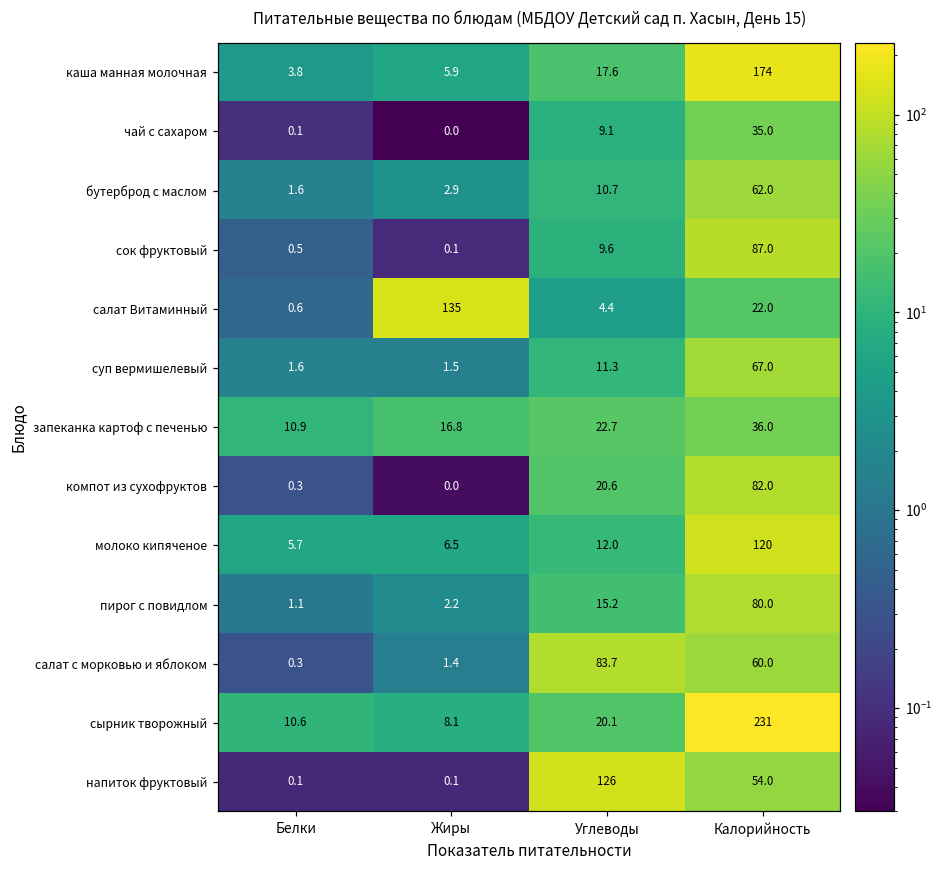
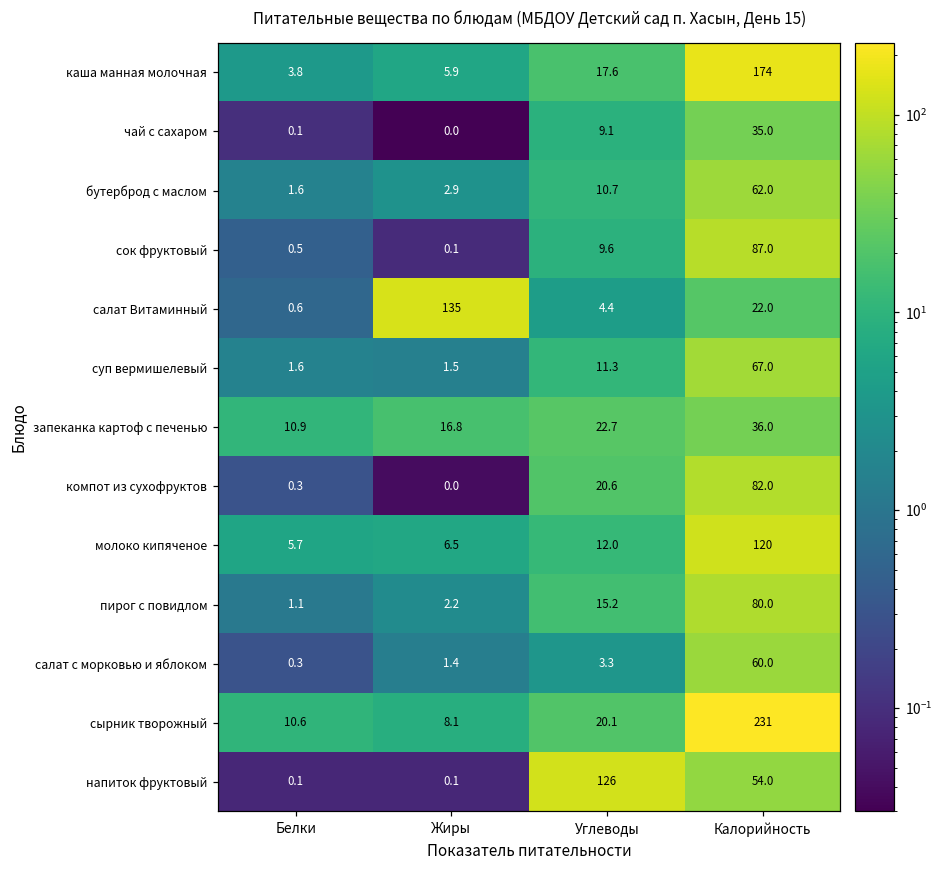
  {
    "каша манная молочная": {
      "Белки": 3.8,
      "Жиры": 5.9,
      "Углеводы": 17.6,
      "Калорийность": 174
    },
    "чай с сахаром": {
      "Белки": 0.1,
      "Жиры": 0.0,
      "Углеводы": 9.1,
      "Калорийность": 35.0
    },
    "бутерброд с маслом": {
      "Белки": 1.6,
      "Жиры": 2.9,
      "Углеводы": 10.7,
      "Калорийность": 62.0
    },
    "сок фруктовый": {
      "Белки": 0.5,
      "Жиры": 0.1,
      "Углеводы": 9.6,
      "Калорийность": 87.0
    },
    "салат Витаминный": {
      "Белки": 0.6,
      "Жиры": 135,
      "Углеводы": 4.4,
      "Калорийность": 22.0
    },
    "суп вермишелевый": {
      "Белки": 1.6,
      "Жиры": 1.5,
      "Углеводы": 11.3,
      "Калорийность": 67.0
    },
    "запеканка картоф с печенью": {
      "Белки": 10.9,
      "Жиры": 16.8,
      "Углеводы": 22.7,
      "Калорийность": 36.0
    },
    "компот из сухофруктов": {
      "Белки": 0.3,
      "Жиры": 0.0,
      "Углеводы": 20.6,
      "Калорийность": 82.0
    },
    "молоко кипяченое": {
      "Белки": 5.7,
      "Жиры": 6.5,
      "Углеводы": 12.0,
      "Калорийность": 120
    },
    "пирог с повидлом": {
      "Белки": 1.1,
      "Жиры": 2.2,
      "Углеводы": 15.2,
      "Калорийность": 80.0
    },
    "салат с морковью и яблоком": {
      "Белки": 0.3,
      "Жиры": 1.4,
-     "Углеводы": 83.7,
+     "Углеводы": 3.3,
      "Калорийность": 60.0
    },
    "сырник творожный": {
      "Белки": 10.6,
      "Жиры": 8.1,
      "Углеводы": 20.1,
      "Калорийность": 231
    },
    "напиток фруктовый": {
      "Белки": 0.1,
      "Жиры": 0.1,
      "Углеводы": 126,
      "Калорийность": 54.0
    }
  }
